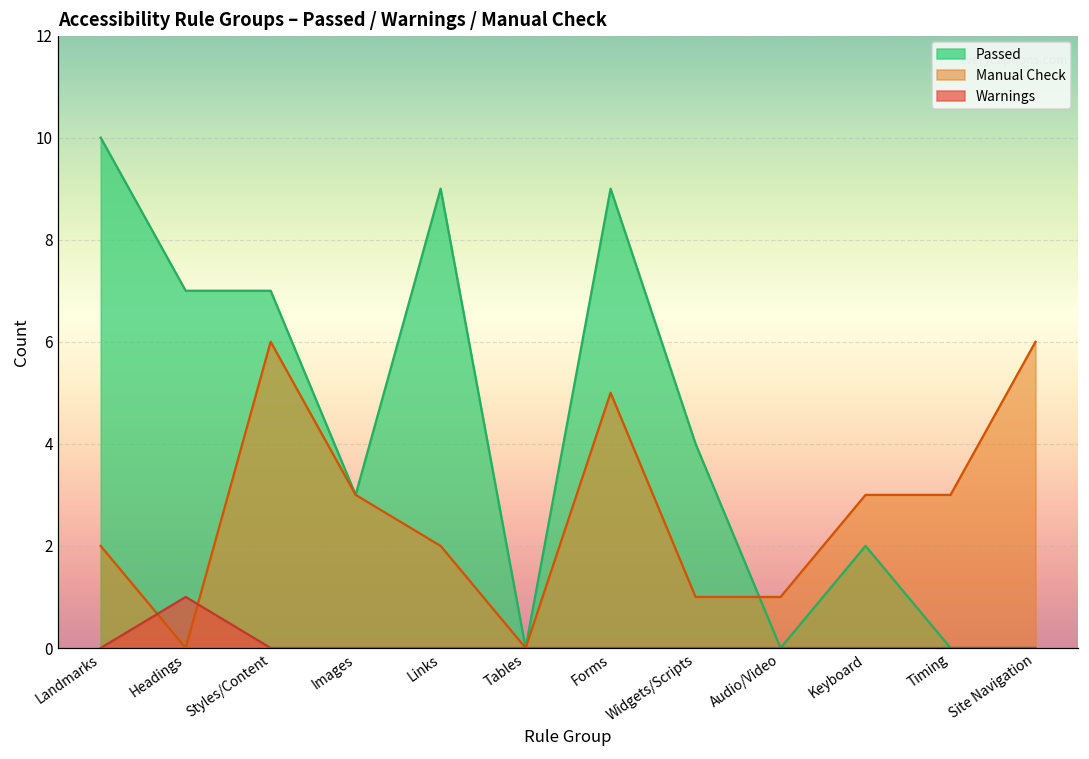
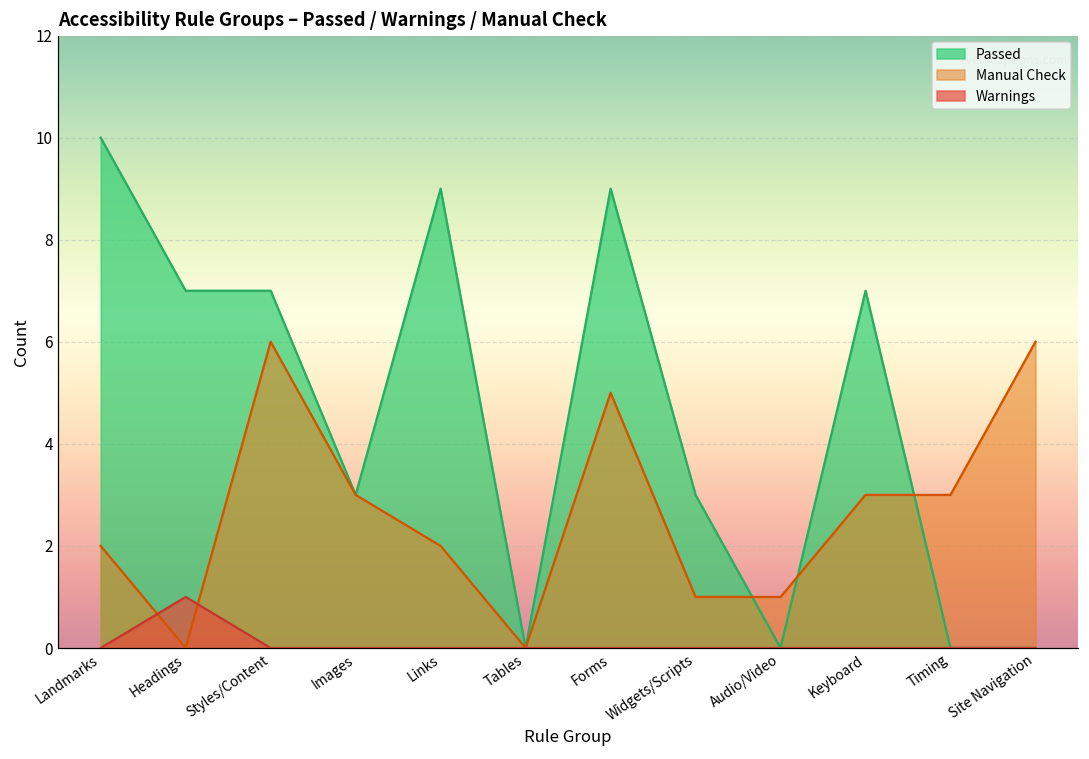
  {
    "Passed": {
      "Landmarks": 10,
      "Headings": 7,
      "Styles/Content": 7,
      "Links": 9,
      "Forms": 9,
-     "Widgets/Scripts": 4,
-     "Keyboard": 2
+     "Widgets/Scripts": 3,
+     "Keyboard": 7
    }
  }
